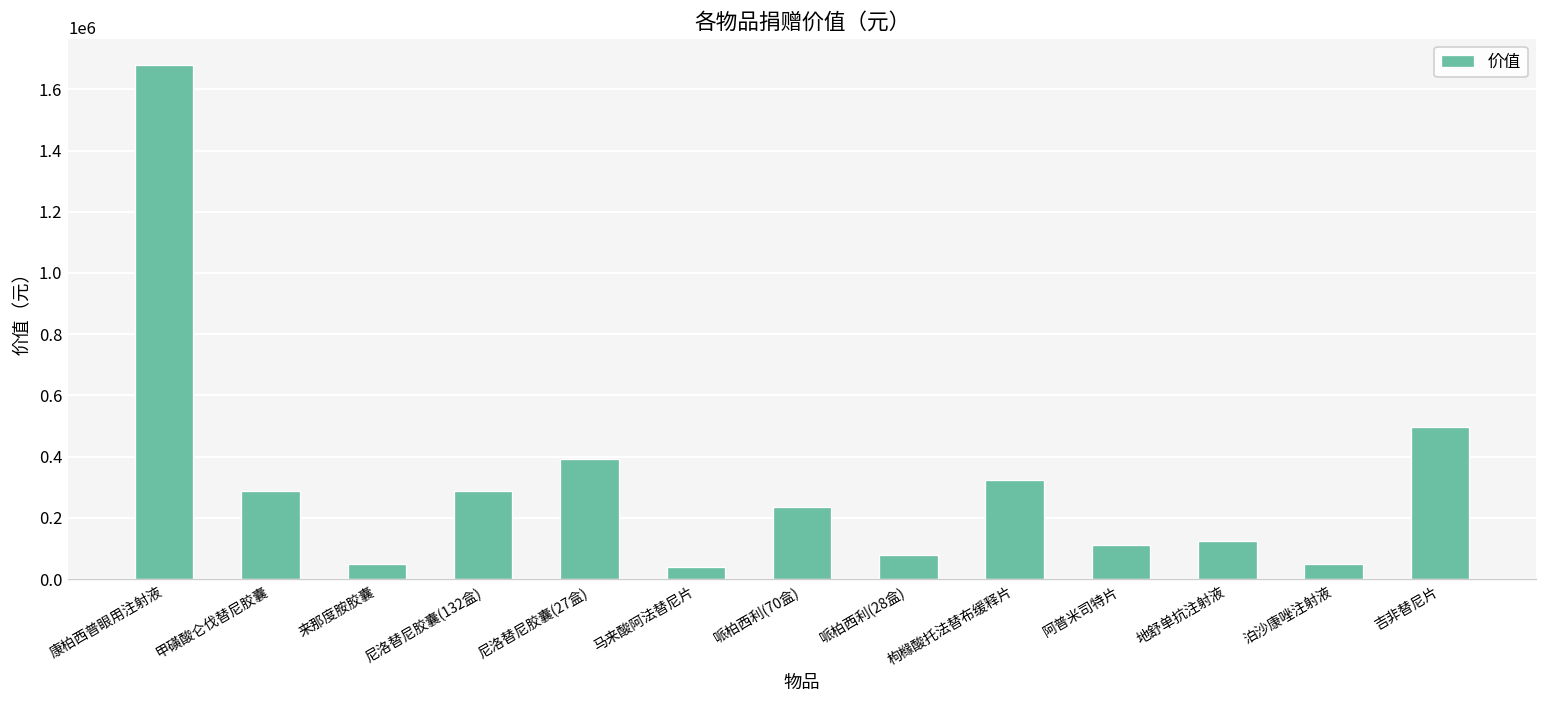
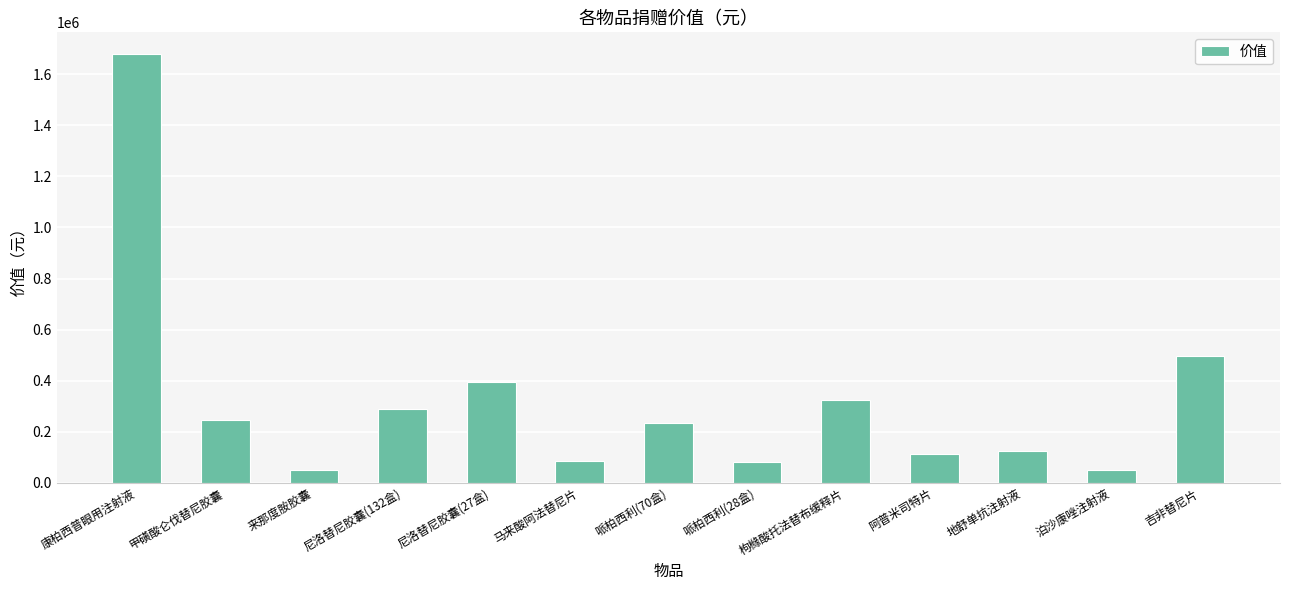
  {
    "康柏西普眼用注射液": 1680000,
-   "甲磺酸仑伐替尼胶囊": 290000,
+   "甲磺酸仑伐替尼胶囊": 250000,
    "来那度胺胶囊": 50000,
    "尼洛替尼胶囊(132盒)": 290000,
    "尼洛替尼胶囊(27盒)": 390000,
-   "马来酸阿法替尼片": 40000,
+   "马来酸阿法替尼片": 80000,
    "哌柏西利(70盒)": 230000,
    "哌柏西利(28盒)": 80000,
    "枸橼酸托法替布缓释片": 330000,
    "阿普米司特片": 110000,
    "地舒单抗注射液": 120000,
    "泊沙康唑注射液": 50000,
    "吉非替尼片": 500000
  }
